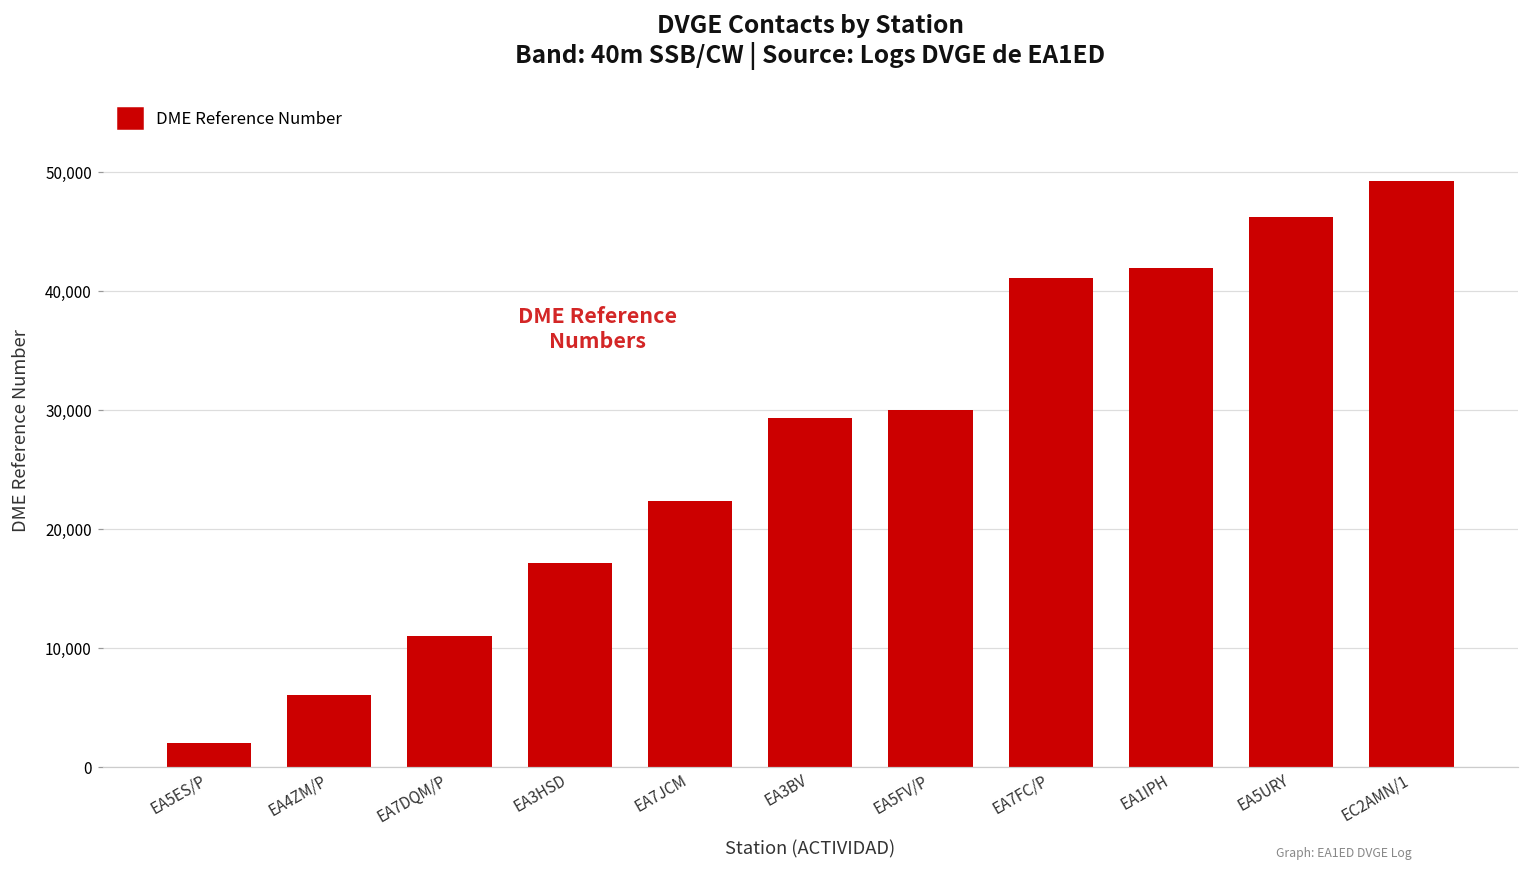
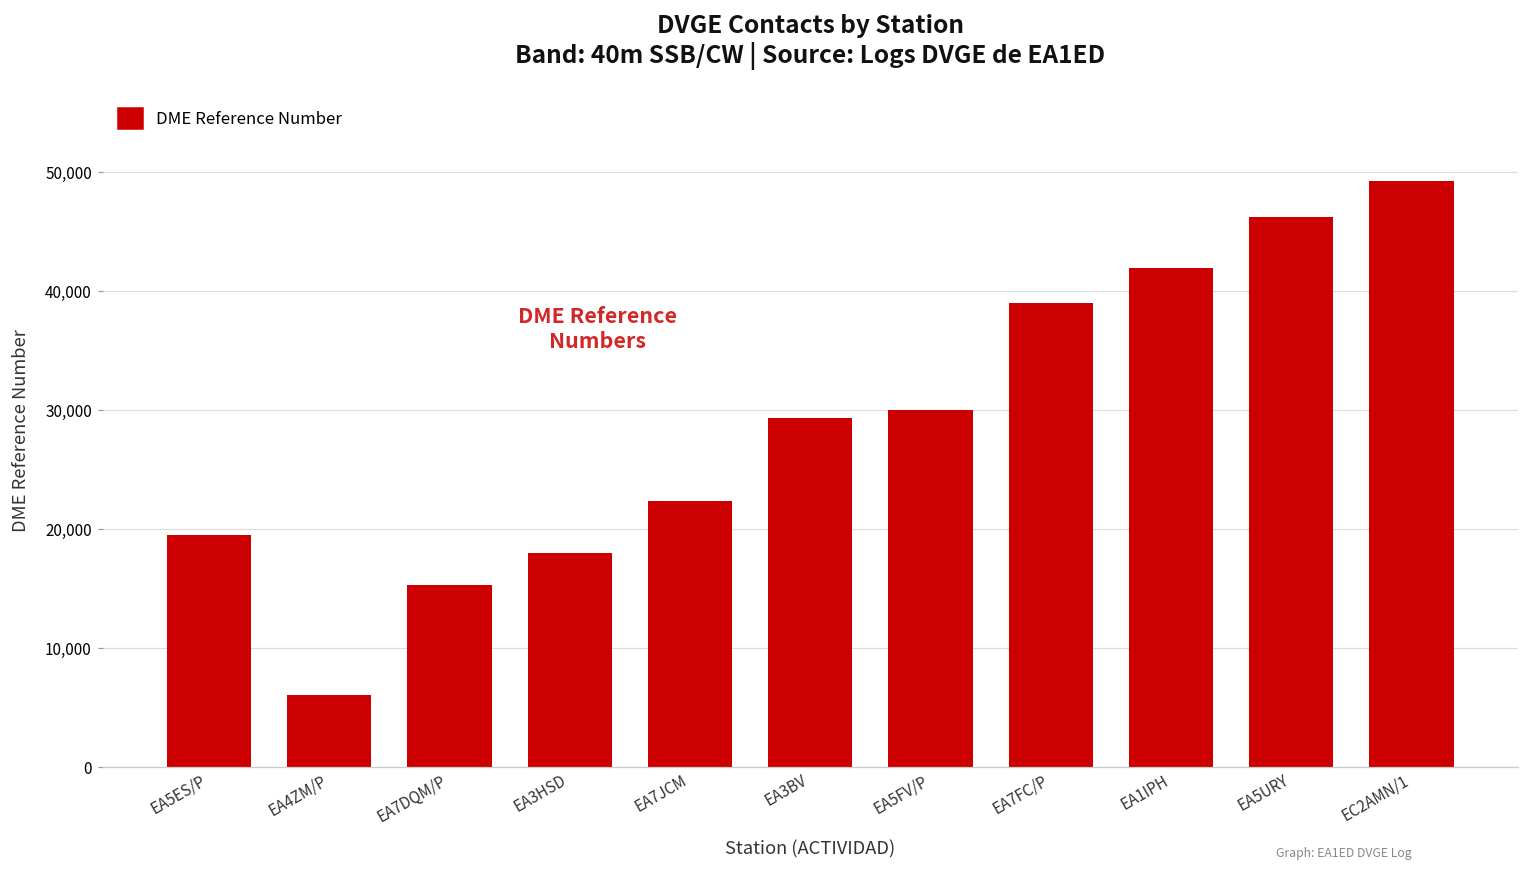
  {
-   "EA5ES/P": "2,000",
+   "EA5ES/P": "19,500",
    "EA4ZM/P": "6,100",
-   "EA7DQM/P": "11,000",
-   "EA3HSD": "17,100",
+   "EA7DQM/P": "15,300",
+   "EA3HSD": "18,000",
    "EA7JCM": "22,300",
    "EA3BV": "29,400",
    "EA5FV/P": "30,000",
-   "EA7FC/P": "41,100",
+   "EA7FC/P": "39,000",
    "EA1IPH": "42,000",
    "EA5URY": "46,200",
    "EC2AMN/1": "49,300"
  }
